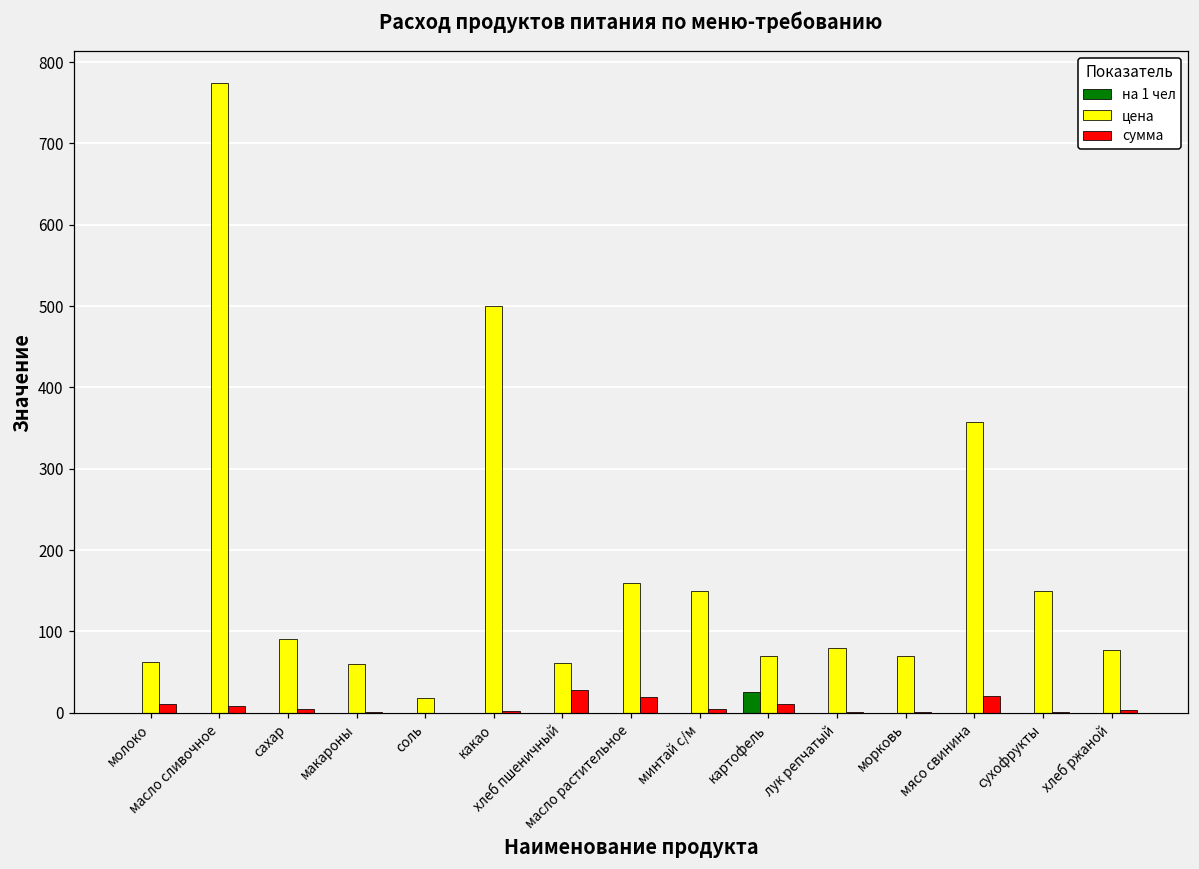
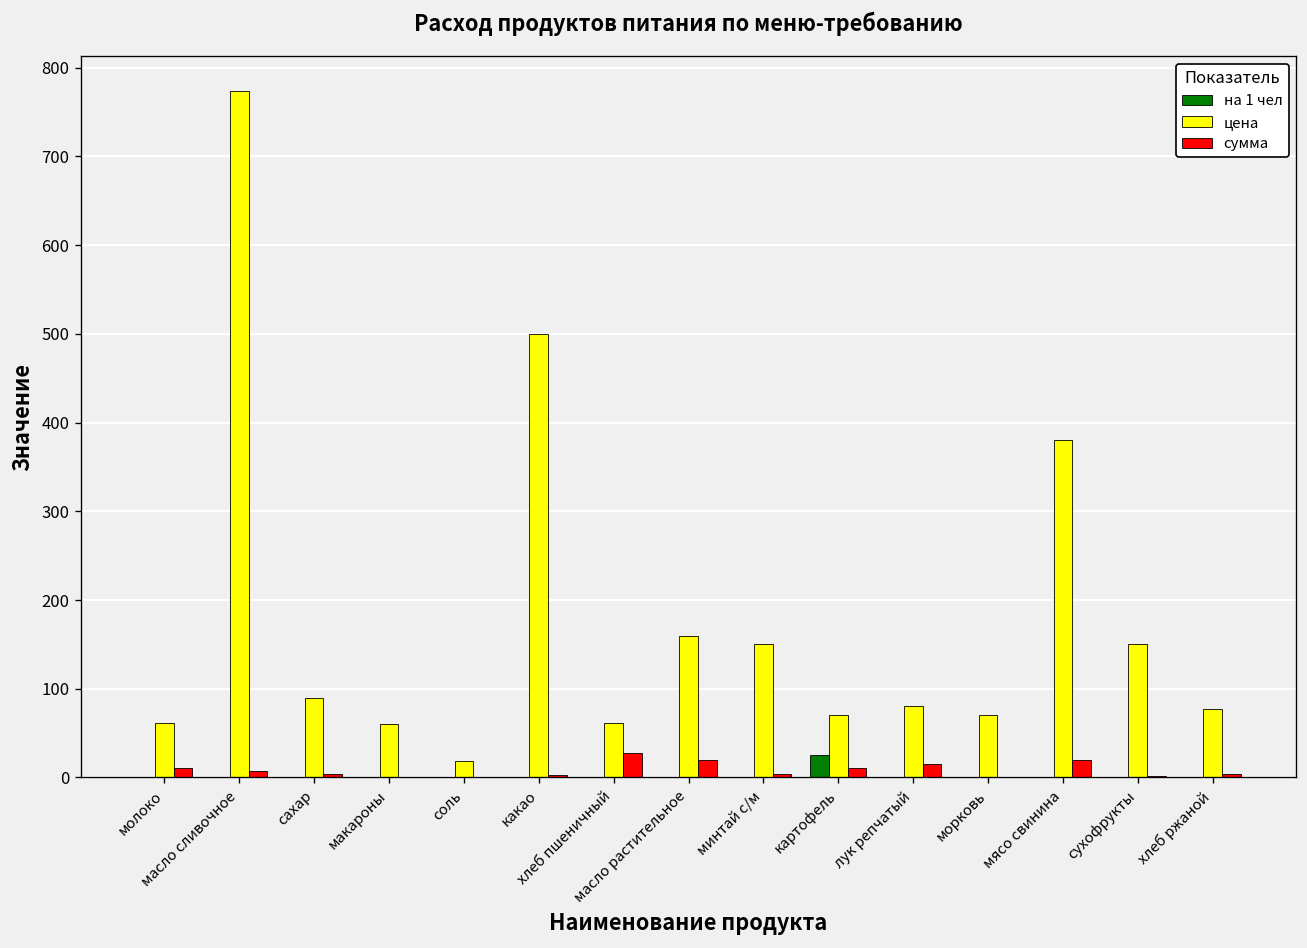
  {
    "на 1 чел": {
      "картофель": 30
    },
    "цена": {
      "молоко": 60,
      "масло сливочное": 770,
      "сахар": 90,
      "макароны": 60,
      "соль": 20,
      "какао": 500,
      "хлеб пшеничный": 60,
      "масло растительное": 160,
      "минтай с/м": 150,
      "картофель": 70,
      "лук репчатый": 80,
      "морковь": 70,
-     "мясо свинина": 360,
+     "мясо свинина": 380,
      "сухофрукты": 150,
      "хлеб ржаной": 80
    },
    "сумма": {
      "молоко": 10,
      "масло сливочное": 10,
      "сахар": 0,
      "хлеб пшеничный": 30,
      "масло растительное": 20,
      "минтай с/м": 0,
      "картофель": 10,
-     "лук репчатый": 0,
+     "лук репчатый": 10,
      "мясо свинина": 20,
      "хлеб ржаной": 0
    }
  }
